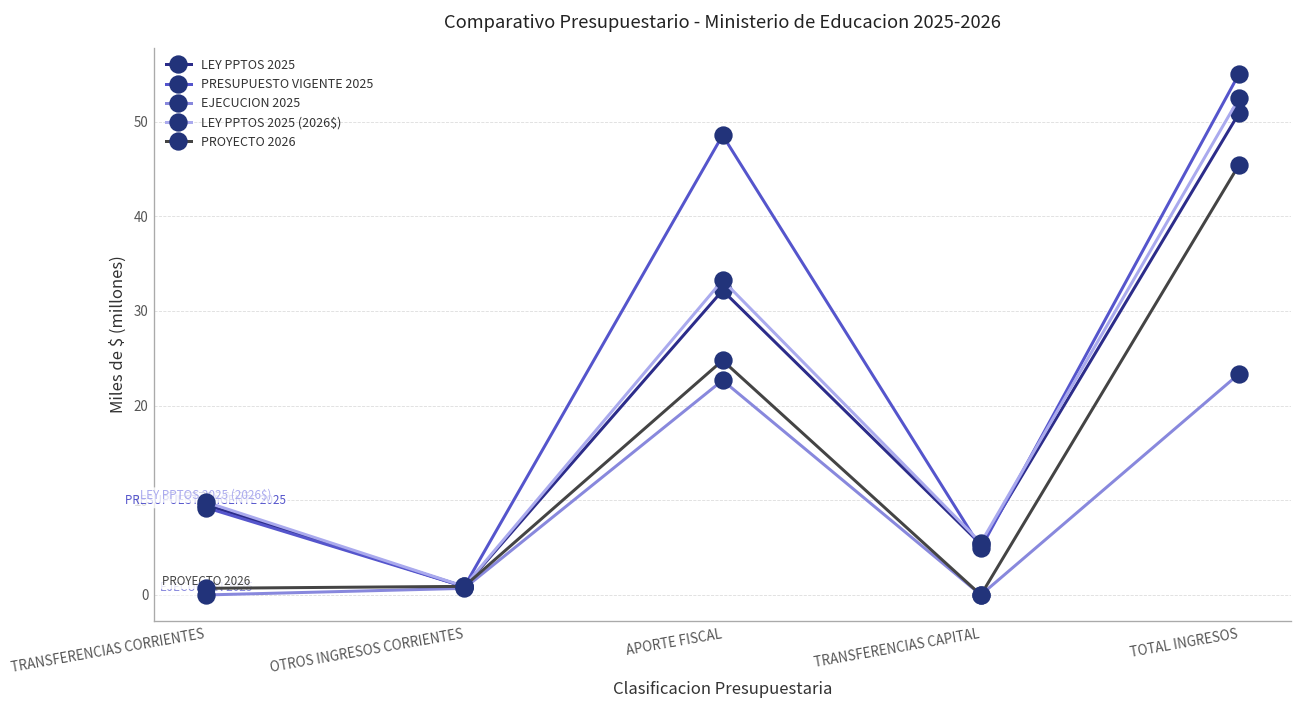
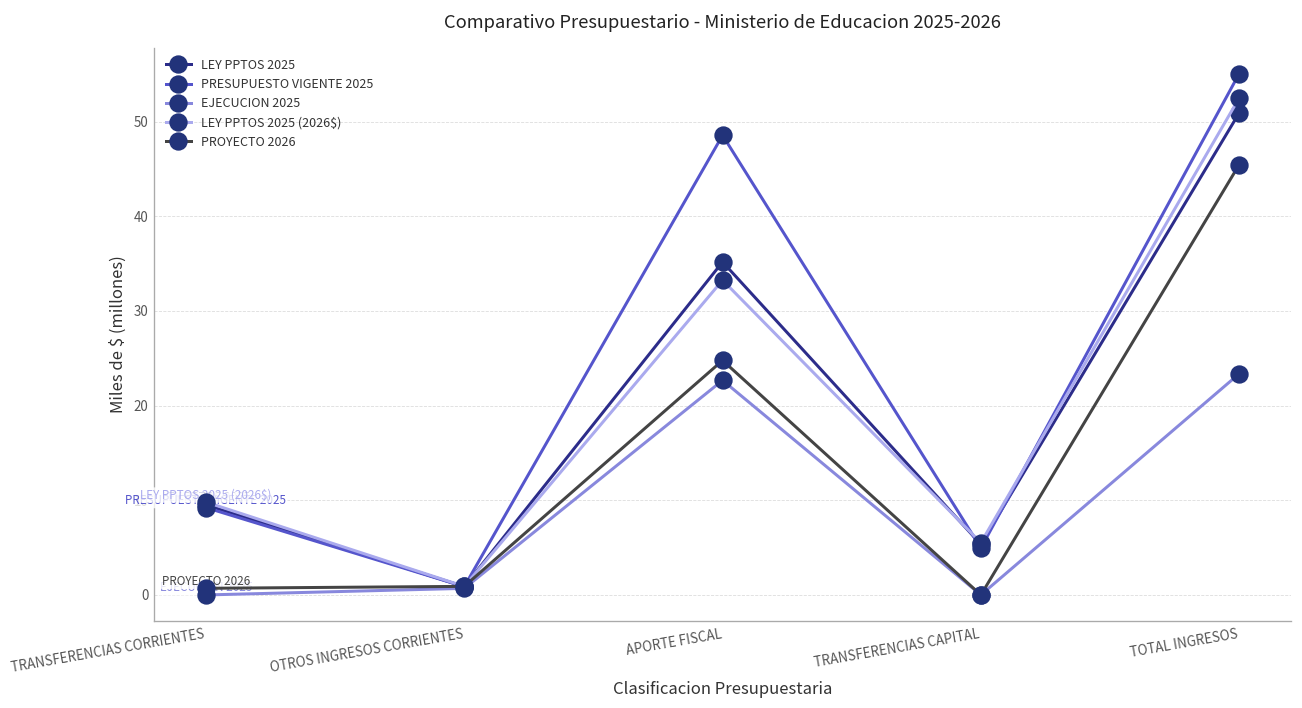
  {
    "LEY PPTOS 2025": {
-     "APORTE FISCAL": 32,
+     "APORTE FISCAL": 35,
      "TOTAL INGRESOS": 51
    },
    "PRESUPUESTO VIGENTE 2025": {
      "APORTE FISCAL": 49,
      "TRANSFERENCIAS CAPITAL": 5,
      "TOTAL INGRESOS": 55
    },
    "PROYECTO 2026": {
      "APORTE FISCAL": 25,
      "TOTAL INGRESOS": 45
    }
  }
